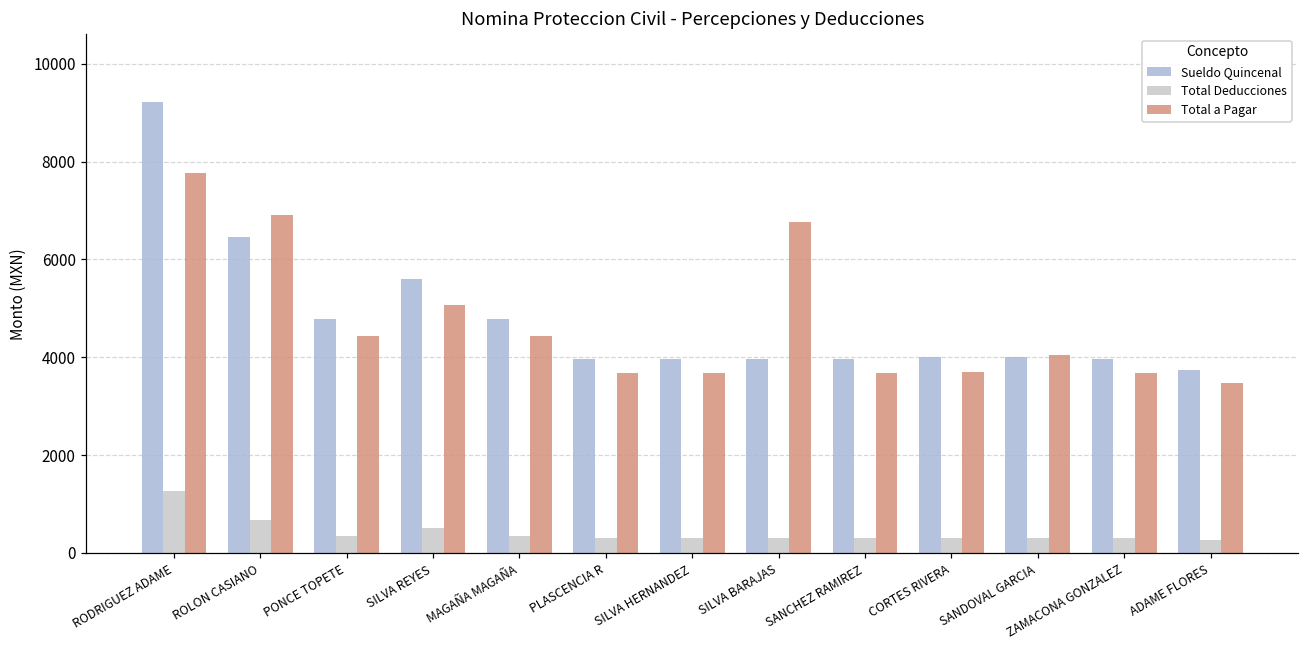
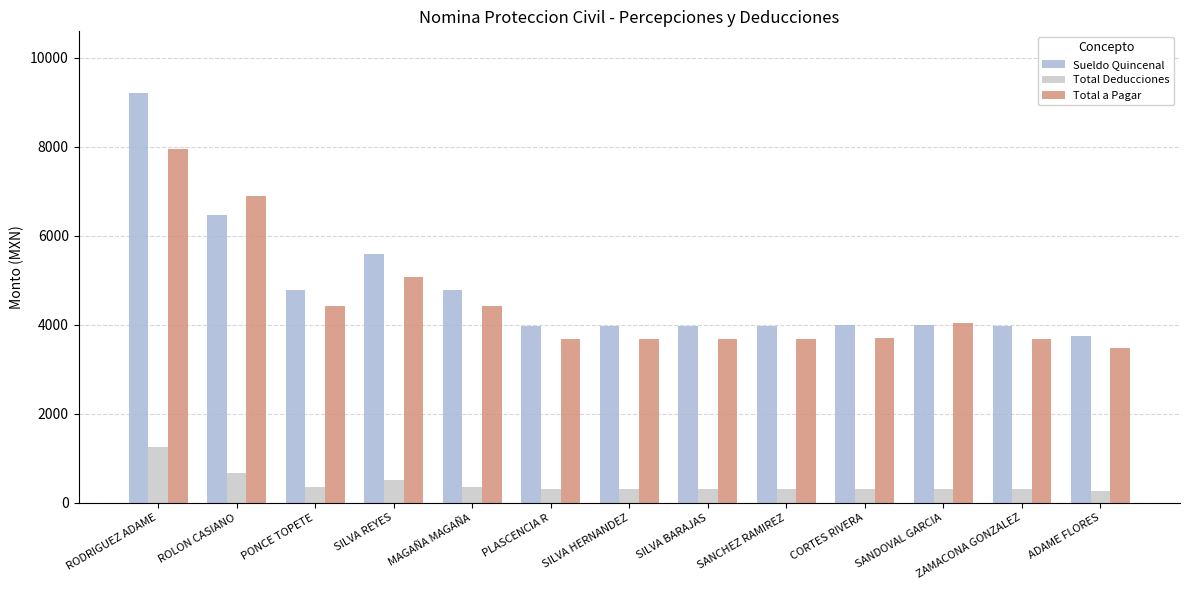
  {
    "Total a Pagar": {
-     "RODRIGUEZ ADAME": 7800,
+     "RODRIGUEZ ADAME": 8000,
      "ROLON CASIANO": 6900,
      "PONCE TOPETE": 4400,
      "SILVA REYES": 5100,
      "MAGAÑA MAGAÑA": 4400,
      "PLASCENCIA R": 3700,
      "SILVA HERNANDEZ": 3700,
-     "SILVA BARAJAS": 6800,
+     "SILVA BARAJAS": 3700,
      "SANCHEZ RAMIREZ": 3700,
      "CORTES RIVERA": 3700,
      "SANDOVAL GARCIA": 4000,
      "ZAMACONA GONZALEZ": 3700,
      "ADAME FLORES": 3500
    }
  }
